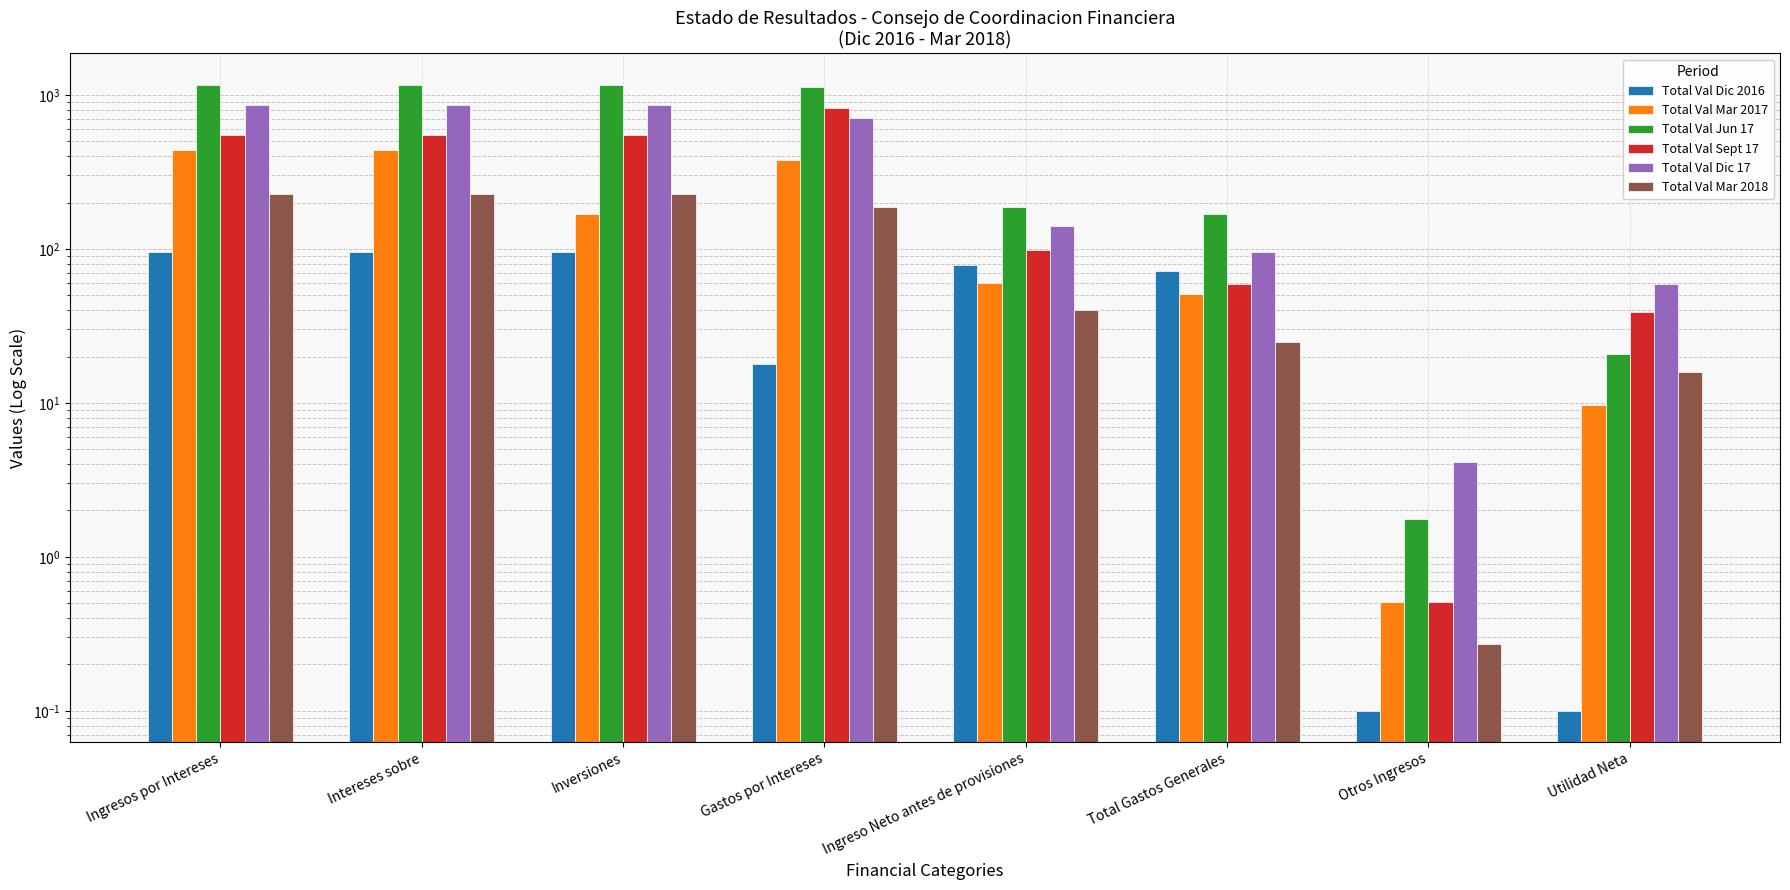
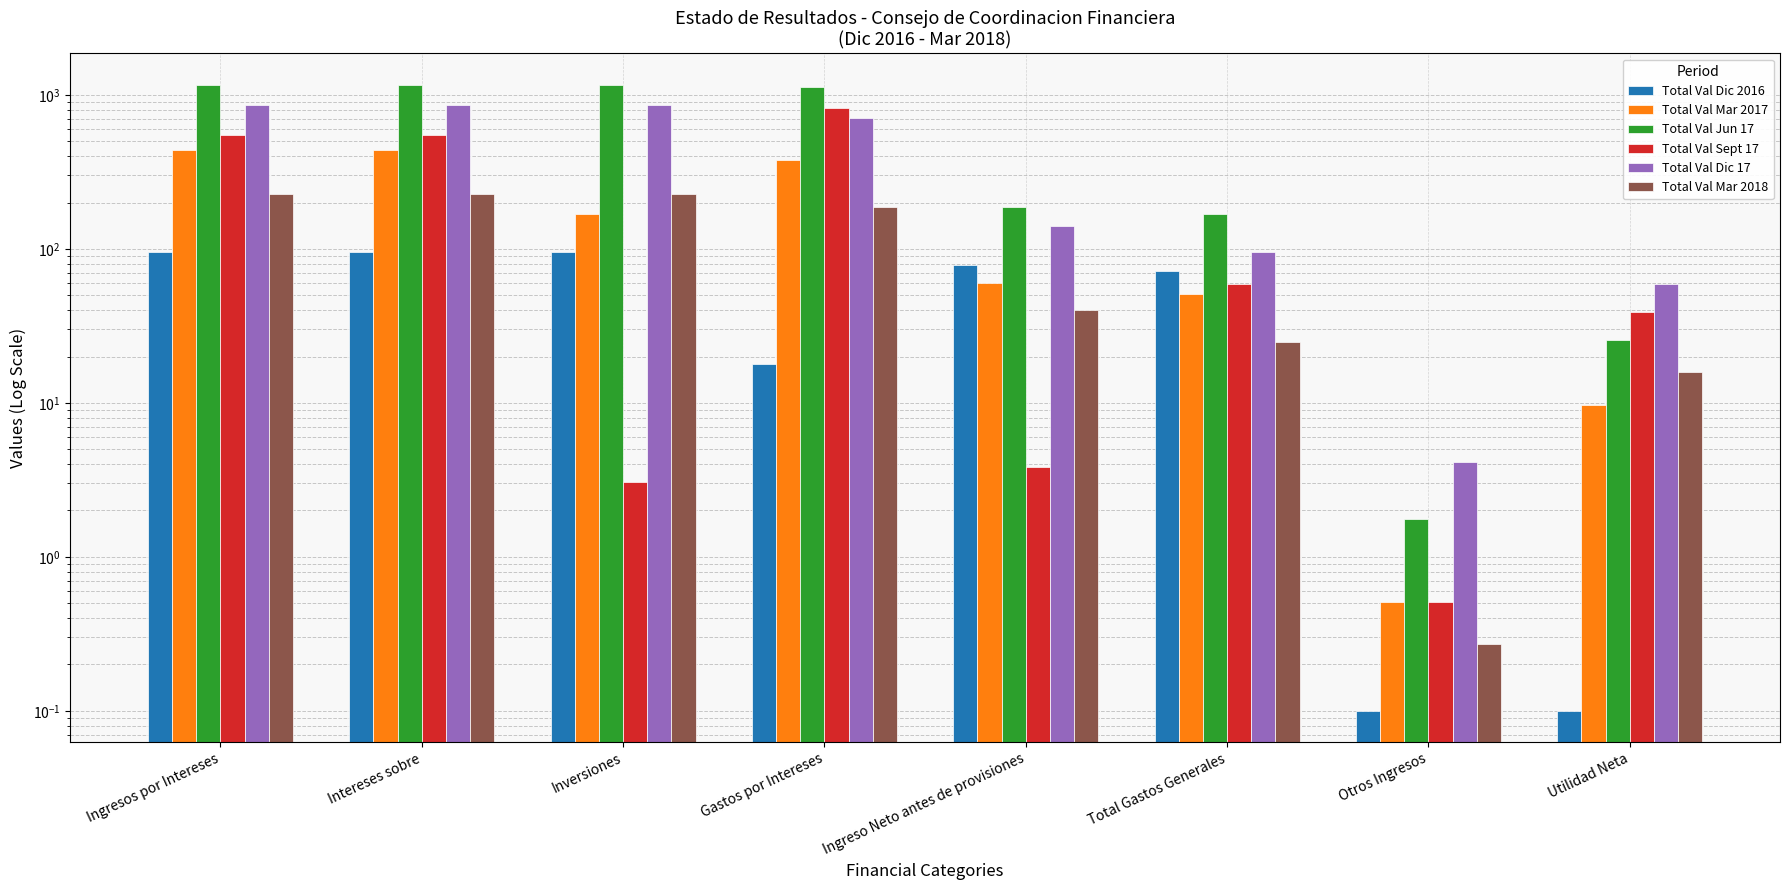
  {
    "Total Val Dic 2016": {
      "Ingresos por Intereses": 100,
      "Intereses sobre": 100,
      "Inversiones": 100,
      "Gastos por Intereses": 18,
      "Ingreso Neto antes de provisiones": 80,
      "Total Gastos Generales": 70,
      "Otros Ingresos": 0.1,
      "Utilidad Neta": 0.1
    },
    "Total Val Mar 2017": {
      "Ingresos por Intereses": 440,
      "Intereses sobre": 440,
      "Inversiones": 170,
      "Gastos por Intereses": 380,
      "Ingreso Neto antes de provisiones": 60,
      "Total Gastos Generales": 51,
      "Otros Ingresos": 0.5,
      "Utilidad Neta": 10
    },
    "Total Val Jun 17": {
      "Ingresos por Intereses": 1200,
      "Intereses sobre": 1200,
      "Inversiones": 1200,
      "Gastos por Intereses": 1100,
      "Ingreso Neto antes de provisiones": 190,
      "Total Gastos Generales": 170,
      "Otros Ingresos": 1.8,
-     "Utilidad Neta": 21
+     "Utilidad Neta": 26
    },
    "Total Val Sept 17": {
      "Ingresos por Intereses": 550,
      "Intereses sobre": 550,
-     "Inversiones": 550,
+     "Inversiones": 3.1,
      "Gastos por Intereses": 800,
-     "Ingreso Neto antes de provisiones": 100,
+     "Ingreso Neto antes de provisiones": 3.8,
      "Total Gastos Generales": 60,
      "Otros Ingresos": 0.5,
      "Utilidad Neta": 39
    },
    "Total Val Dic 17": {
      "Ingresos por Intereses": 900,
      "Intereses sobre": 900,
      "Inversiones": 900,
      "Gastos por Intereses": 700,
      "Ingreso Neto antes de provisiones": 140,
      "Total Gastos Generales": 100,
      "Otros Ingresos": 4.1,
      "Utilidad Neta": 59
    },
    "Total Val Mar 2018": {
      "Ingresos por Intereses": 230,
      "Intereses sobre": 230,
      "Inversiones": 230,
      "Gastos por Intereses": 190,
      "Ingreso Neto antes de provisiones": 40,
      "Total Gastos Generales": 25,
      "Otros Ingresos": 0.27,
      "Utilidad Neta": 16
    }
  }
